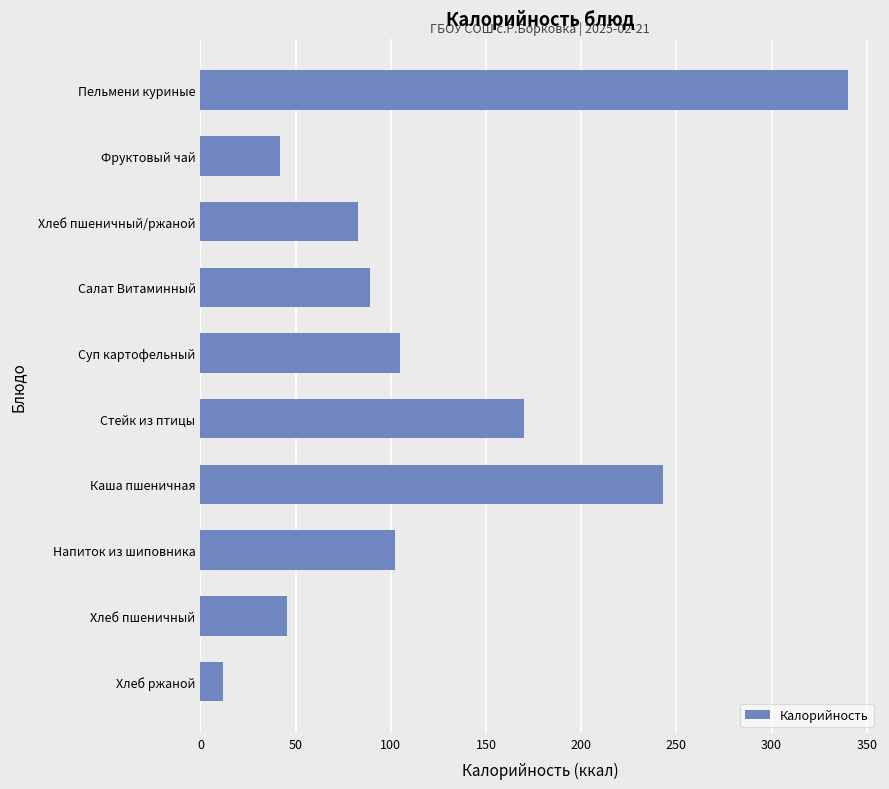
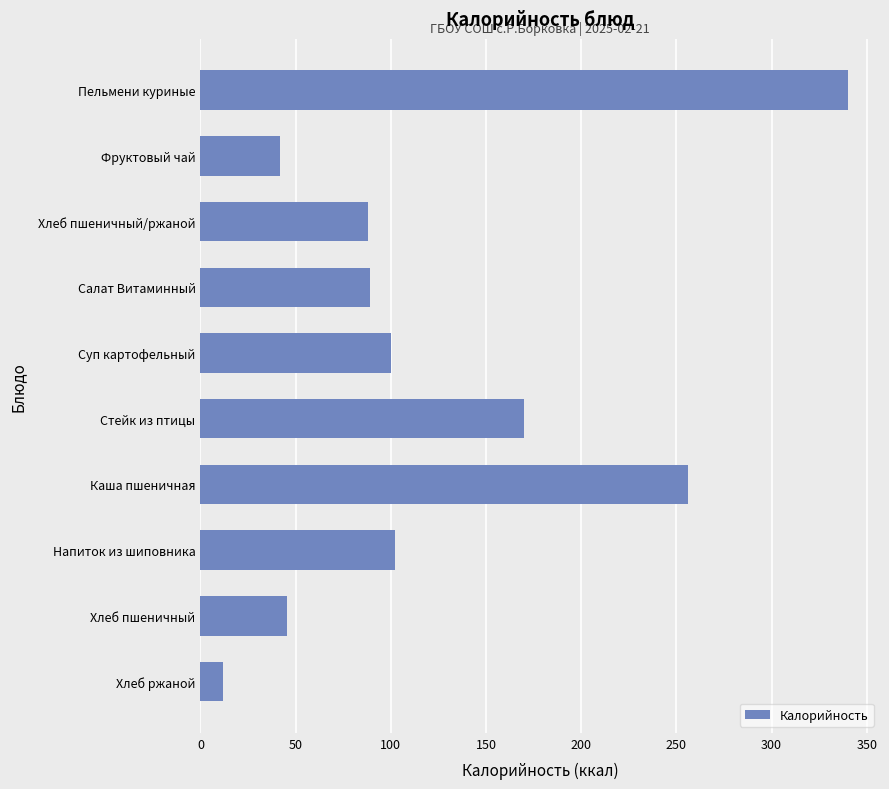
  {
    "Пельмени куриные": 340,
    "Фруктовый чай": 42,
-   "Хлеб пшеничный/ржаной": 83,
+   "Хлеб пшеничный/ржаной": 88,
    "Салат Витаминный": 89,
-   "Суп картофельный": 105,
+   "Суп картофельный": 100,
    "Стейк из птицы": 170,
-   "Каша пшеничная": 243,
+   "Каша пшеничная": 256,
    "Напиток из шиповника": 102,
    "Хлеб пшеничный": 45,
    "Хлеб ржаной": 12
  }
